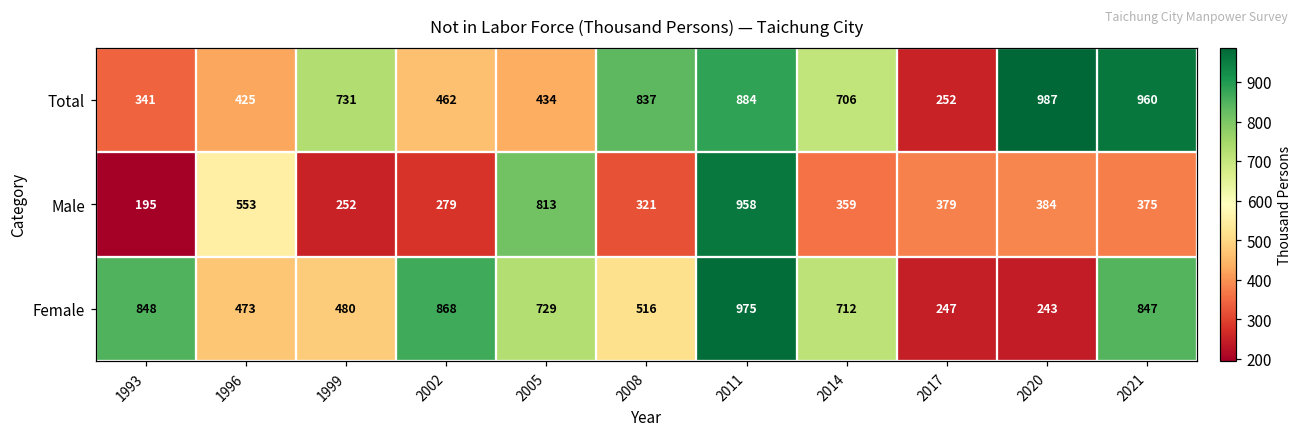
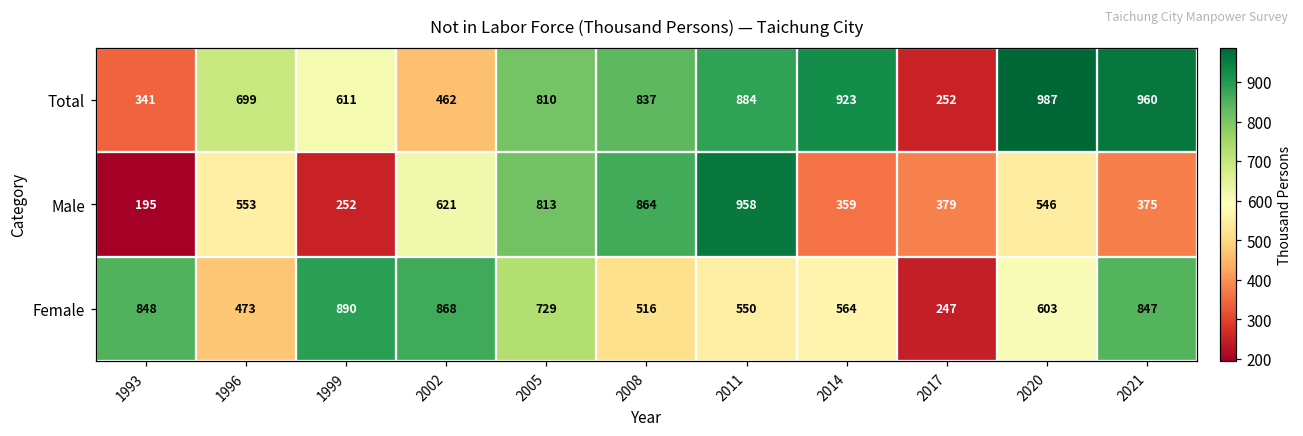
  {
    "Total": {
      "1993": 341,
-     "1996": 425,
-     "1999": 731,
+     "1996": 699,
+     "1999": 611,
      "2002": 462,
-     "2005": 434,
+     "2005": 810,
      "2008": 837,
      "2011": 884,
-     "2014": 706,
+     "2014": 923,
      "2017": 252,
      "2020": 987,
      "2021": 960
    },
    "Male": {
      "1993": 195,
      "1996": 553,
      "1999": 252,
-     "2002": 279,
+     "2002": 621,
      "2005": 813,
-     "2008": 321,
+     "2008": 864,
      "2011": 958,
      "2014": 359,
      "2017": 379,
-     "2020": 384,
+     "2020": 546,
      "2021": 375
    },
    "Female": {
      "1993": 848,
      "1996": 473,
-     "1999": 480,
+     "1999": 890,
      "2002": 868,
      "2005": 729,
      "2008": 516,
-     "2011": 975,
-     "2014": 712,
+     "2011": 550,
+     "2014": 564,
      "2017": 247,
-     "2020": 243,
+     "2020": 603,
      "2021": 847
    }
  }
